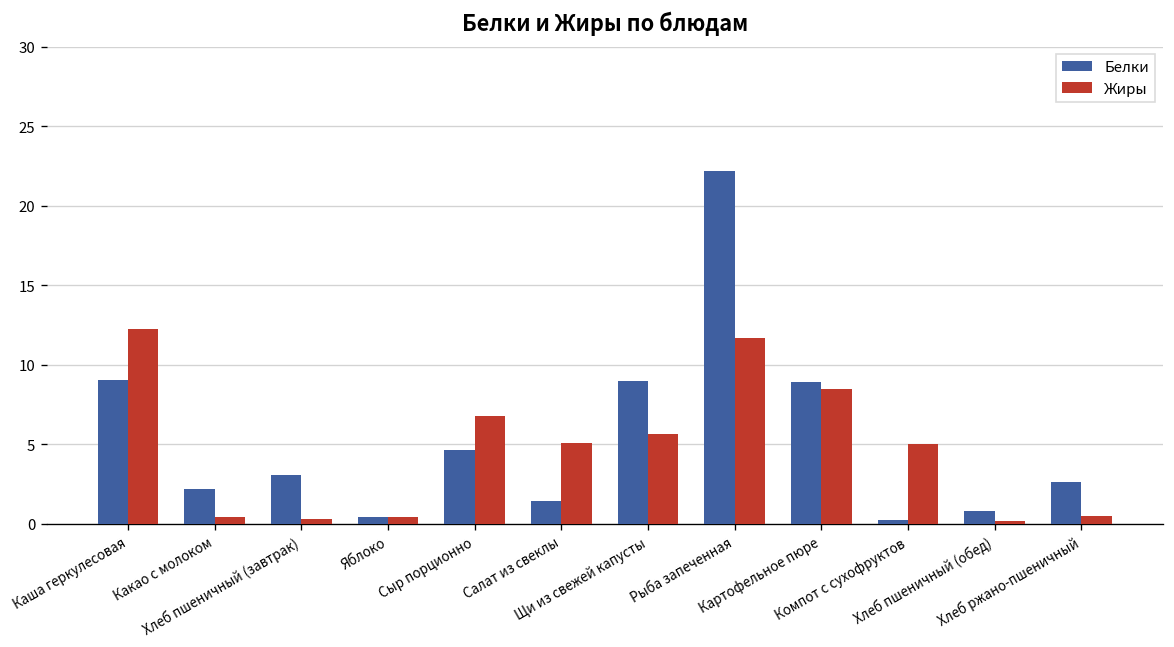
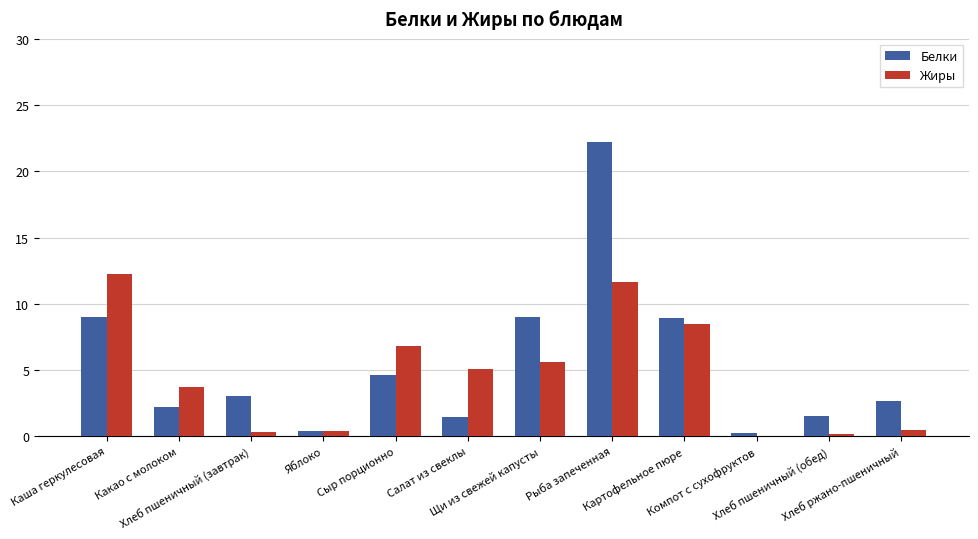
  {
    "Белки": {
      "Каша геркулесовая": 9.0,
      "Какао с молоком": 2.2,
      "Хлеб пшеничный (завтрак)": 3.0,
      "Яблоко": 0.4,
      "Сыр порционно": 4.6,
      "Салат из свеклы": 1.4,
      "Щи из свежей капусты": 9.0,
      "Рыба запеченная": 22.2,
      "Картофельное пюре": 8.9,
      "Компот с сухофруктов": 0.2,
-     "Хлеб пшеничный (обед)": 0.8,
+     "Хлеб пшеничный (обед)": 1.5,
      "Хлеб ржано-пшеничный": 2.6
    },
    "Жиры": {
      "Каша геркулесовая": 12.3,
-     "Какао с молоком": 0.4,
+     "Какао с молоком": 3.7,
      "Хлеб пшеничный (завтрак)": 0.3,
      "Яблоко": 0.4,
      "Сыр порционно": 6.8,
      "Салат из свеклы": 5.1,
      "Щи из свежей капусты": 5.6,
      "Рыба запеченная": 11.7,
      "Картофельное пюре": 8.5,
-     "Компот с сухофруктов": 5,
+     "Компот с сухофруктов": 0,
      "Хлеб ржано-пшеничный": 0.5
    }
  }
